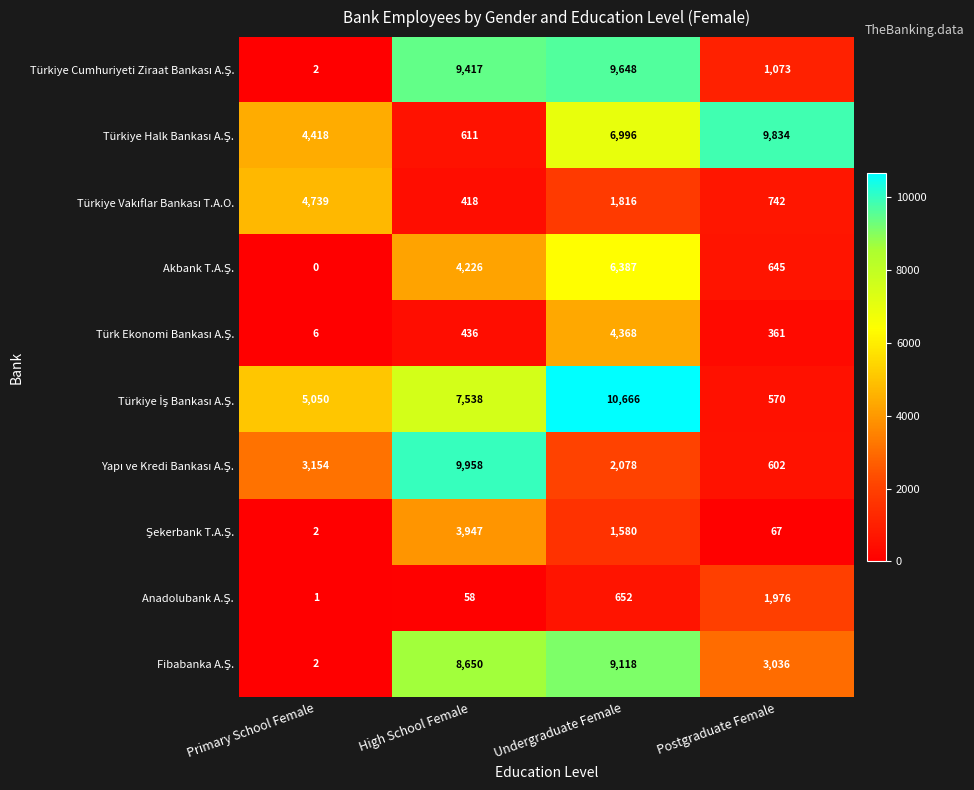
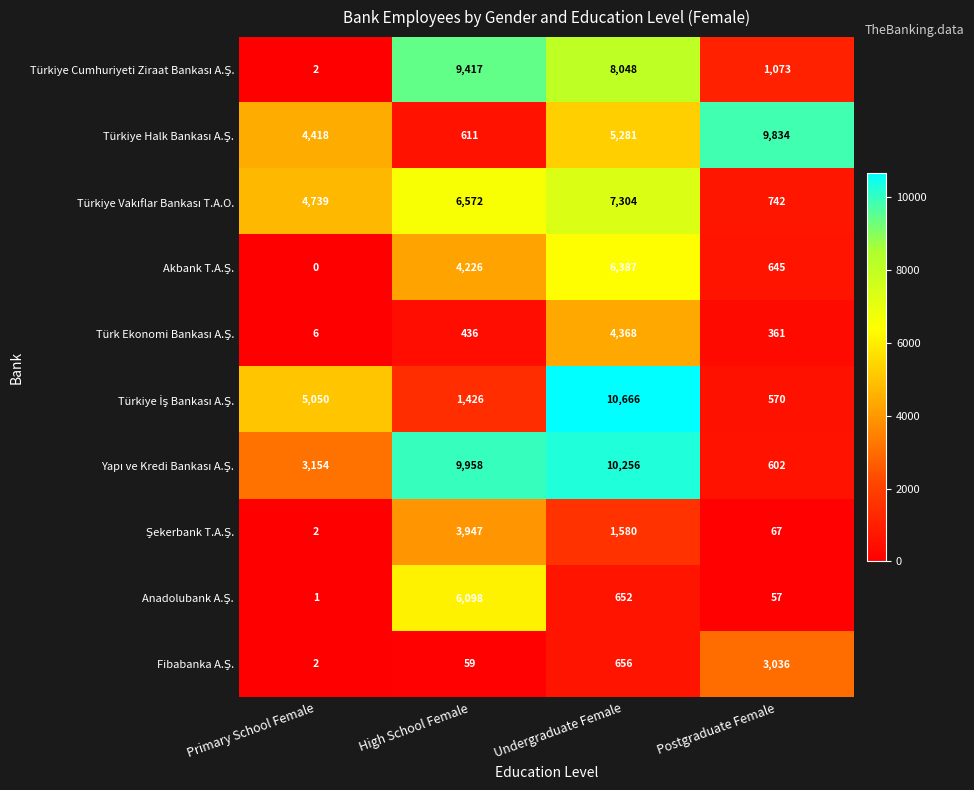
  {
    "Türkiye Cumhuriyeti Ziraat Bankası A.Ş.": {
      "Primary School Female": "2",
      "High School Female": "9,417",
-     "Undergraduate Female": "9,648",
+     "Undergraduate Female": "8,048",
      "Postgraduate Female": "1,073"
    },
    "Türkiye Halk Bankası A.Ş.": {
      "Primary School Female": "4,418",
      "High School Female": "611",
-     "Undergraduate Female": "6,996",
+     "Undergraduate Female": "5,281",
      "Postgraduate Female": "9,834"
    },
    "Türkiye Vakıflar Bankası T.A.O.": {
      "Primary School Female": "4,739",
-     "High School Female": "418",
-     "Undergraduate Female": "1,816",
+     "High School Female": "6,572",
+     "Undergraduate Female": "7,304",
      "Postgraduate Female": "742"
    },
    "Akbank T.A.Ş.": {
      "Primary School Female": "0",
      "High School Female": "4,226",
      "Undergraduate Female": "6,387",
      "Postgraduate Female": "645"
    },
    "Türk Ekonomi Bankası A.Ş.": {
      "Primary School Female": "6",
      "High School Female": "436",
      "Undergraduate Female": "4,368",
      "Postgraduate Female": "361"
    },
    "Türkiye İş Bankası A.Ş.": {
      "Primary School Female": "5,050",
-     "High School Female": "7,538",
+     "High School Female": "1,426",
      "Undergraduate Female": "10,666",
      "Postgraduate Female": "570"
    },
    "Yapı ve Kredi Bankası A.Ş.": {
      "Primary School Female": "3,154",
      "High School Female": "9,958",
-     "Undergraduate Female": "2,078",
+     "Undergraduate Female": "10,256",
      "Postgraduate Female": "602"
    },
    "Şekerbank T.A.Ş.": {
      "Primary School Female": "2",
      "High School Female": "3,947",
      "Undergraduate Female": "1,580",
      "Postgraduate Female": "67"
    },
    "Anadolubank A.Ş.": {
      "Primary School Female": "1",
-     "High School Female": "58",
+     "High School Female": "6,098",
      "Undergraduate Female": "652",
-     "Postgraduate Female": "1,976"
+     "Postgraduate Female": "57"
    },
    "Fibabanka A.Ş.": {
      "Primary School Female": "2",
-     "High School Female": "8,650",
-     "Undergraduate Female": "9,118",
+     "High School Female": "59",
+     "Undergraduate Female": "656",
      "Postgraduate Female": "3,036"
    }
  }
